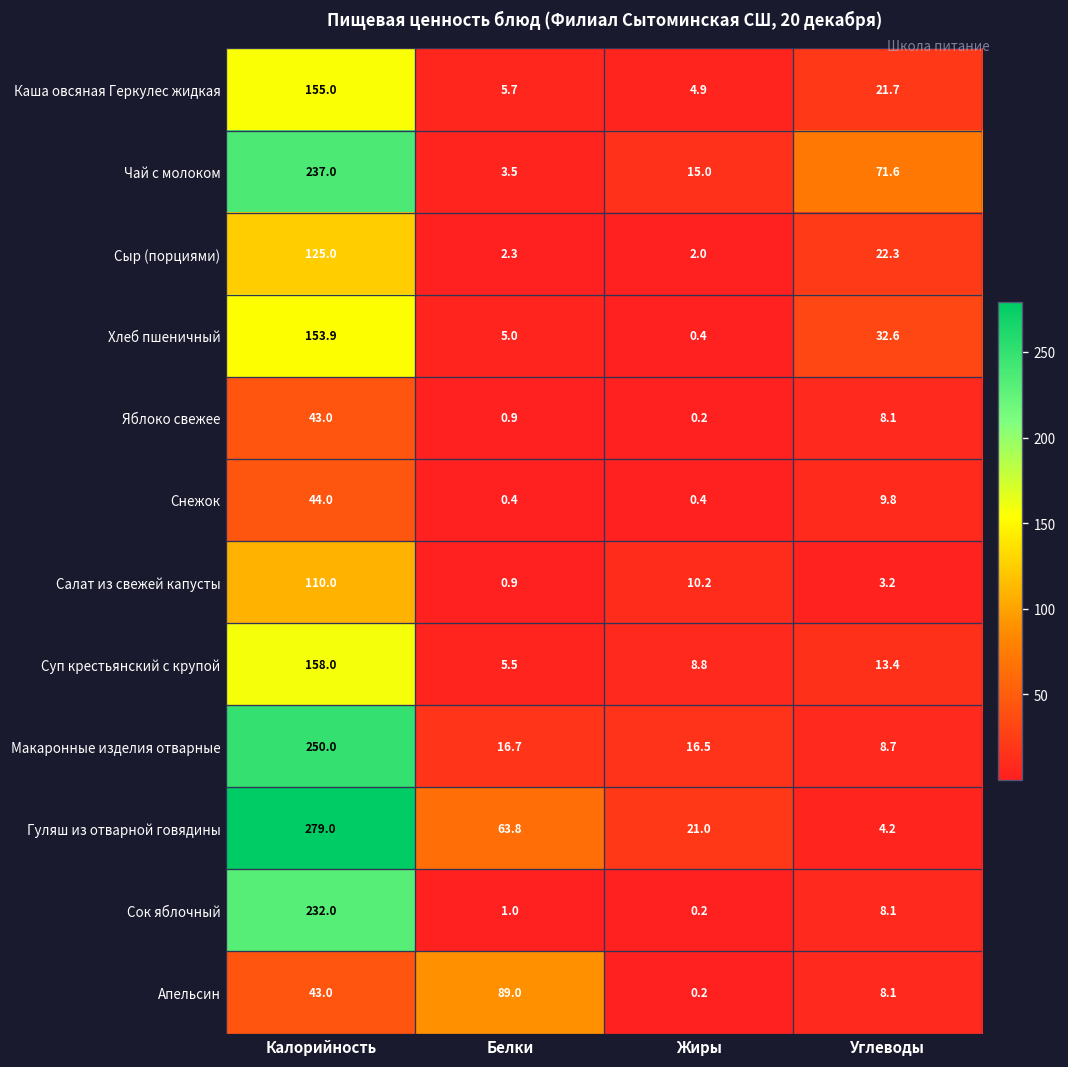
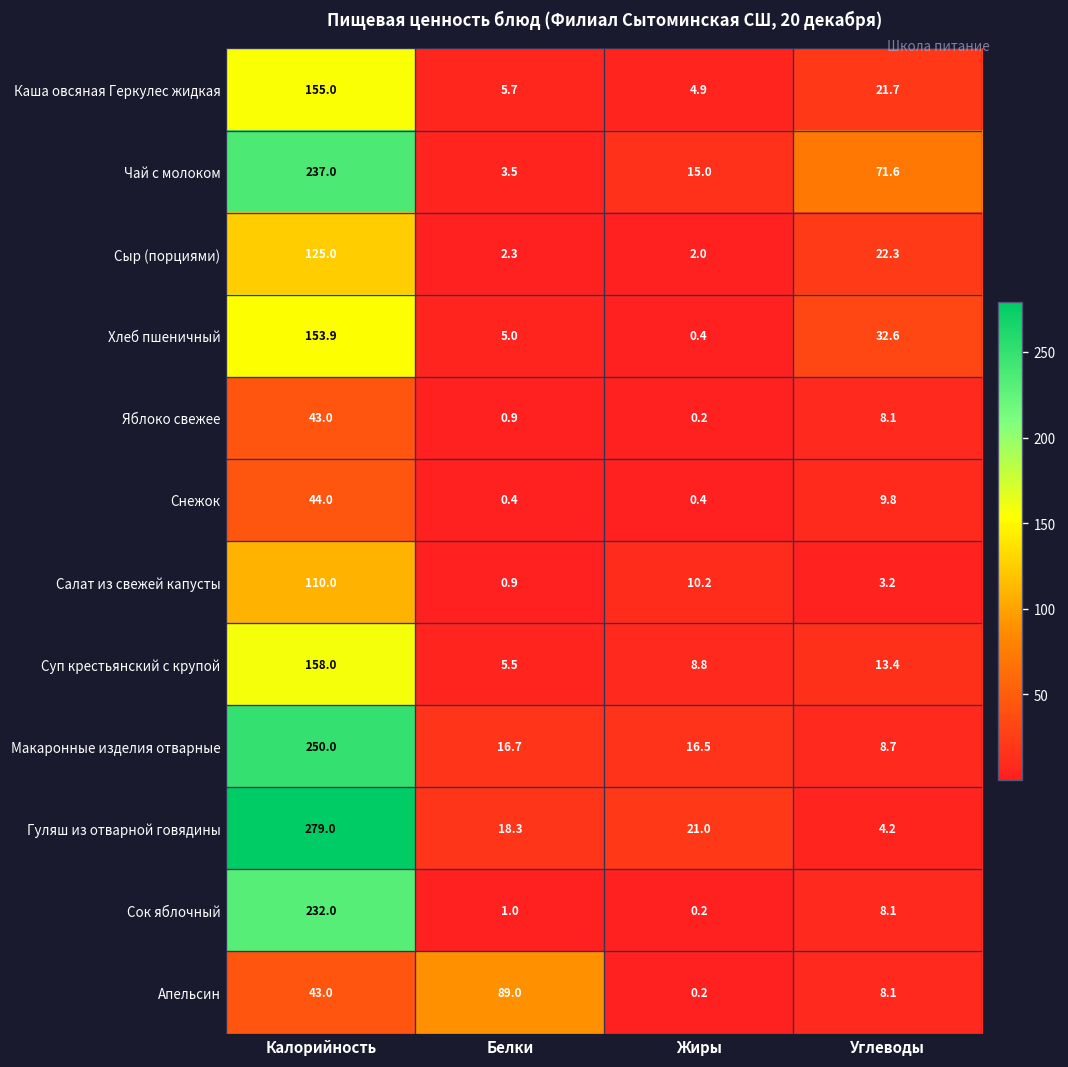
  {
    "Каша овсяная Геркулес жидкая": {
      "Калорийность": 155.0,
      "Белки": 5.7,
      "Жиры": 4.9,
      "Углеводы": 21.7
    },
    "Чай с молоком": {
      "Калорийность": 237.0,
      "Белки": 3.5,
      "Жиры": 15.0,
      "Углеводы": 71.6
    },
    "Сыр (порциями)": {
      "Калорийность": 125.0,
      "Белки": 2.3,
      "Жиры": 2.0,
      "Углеводы": 22.3
    },
    "Хлеб пшеничный": {
      "Калорийность": 153.9,
      "Белки": 5.0,
      "Жиры": 0.4,
      "Углеводы": 32.6
    },
    "Яблоко свежее": {
      "Калорийность": 43.0,
      "Белки": 0.9,
      "Жиры": 0.2,
      "Углеводы": 8.1
    },
    "Снежок": {
      "Калорийность": 44.0,
      "Белки": 0.4,
      "Жиры": 0.4,
      "Углеводы": 9.8
    },
    "Салат из свежей капусты": {
      "Калорийность": 110.0,
      "Белки": 0.9,
      "Жиры": 10.2,
      "Углеводы": 3.2
    },
    "Суп крестьянский с крупой": {
      "Калорийность": 158.0,
      "Белки": 5.5,
      "Жиры": 8.8,
      "Углеводы": 13.4
    },
    "Макаронные изделия отварные": {
      "Калорийность": 250.0,
      "Белки": 16.7,
      "Жиры": 16.5,
      "Углеводы": 8.7
    },
    "Гуляш из отварной говядины": {
      "Калорийность": 279.0,
-     "Белки": 63.8,
+     "Белки": 18.3,
      "Жиры": 21.0,
      "Углеводы": 4.2
    },
    "Сок яблочный": {
      "Калорийность": 232.0,
      "Белки": 1.0,
      "Жиры": 0.2,
      "Углеводы": 8.1
    },
    "Апельсин": {
      "Калорийность": 43.0,
      "Белки": 89.0,
      "Жиры": 0.2,
      "Углеводы": 8.1
    }
  }
